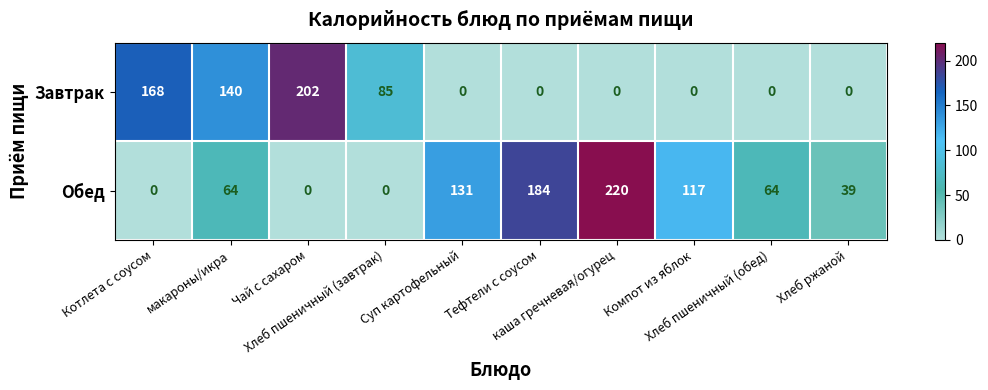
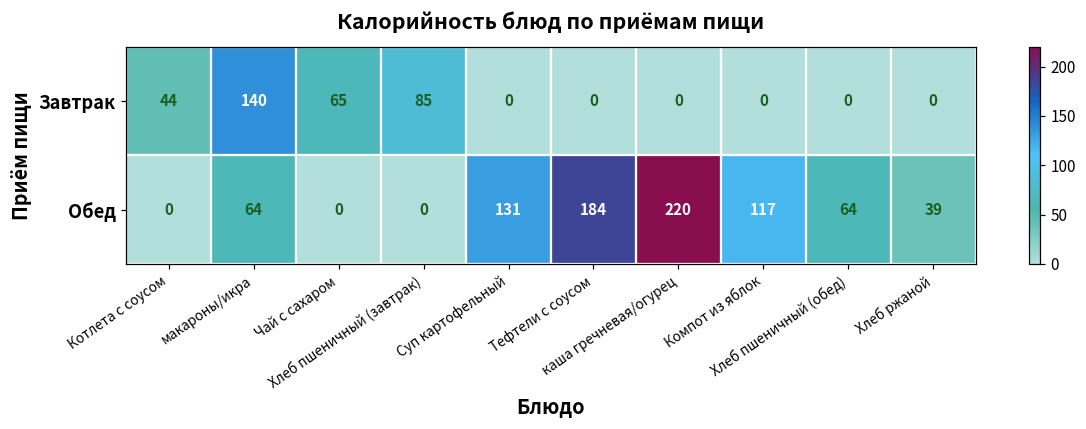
  {
    "Завтрак": {
-     "Котлета с соусом": 168,
+     "Котлета с соусом": 44,
      "макароны/икра": 140,
-     "Чай с сахаром": 202,
+     "Чай с сахаром": 65,
      "Хлеб пшеничный (завтрак)": 85,
      "Суп картофельный": 0,
      "Тефтели с соусом": 0,
      "каша гречневая/огурец": 0,
      "Компот из яблок": 0,
      "Хлеб пшеничный (обед)": 0,
      "Хлеб ржаной": 0
    },
    "Обед": {
      "Котлета с соусом": 0,
      "макароны/икра": 64,
      "Чай с сахаром": 0,
      "Хлеб пшеничный (завтрак)": 0,
      "Суп картофельный": 131,
      "Тефтели с соусом": 184,
      "каша гречневая/огурец": 220,
      "Компот из яблок": 117,
      "Хлеб пшеничный (обед)": 64,
      "Хлеб ржаной": 39
    }
  }
